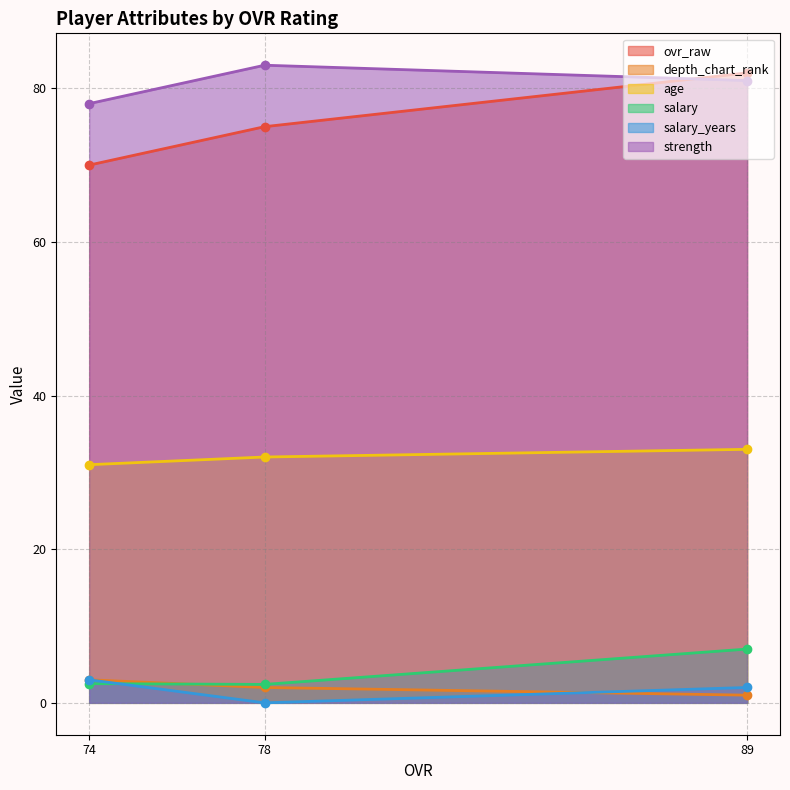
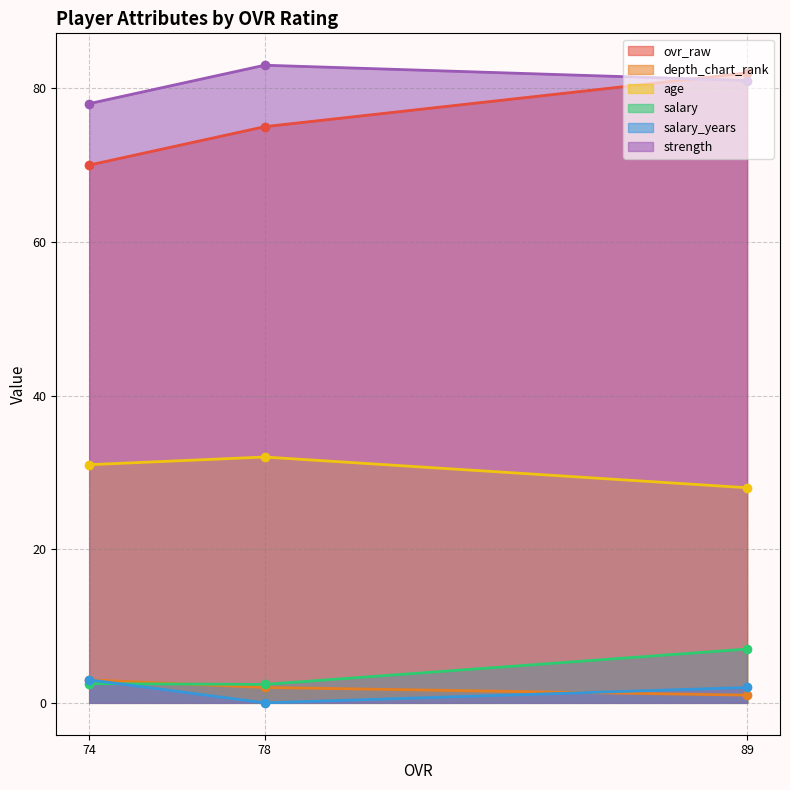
  {
    "age": {
      "74": 31,
      "78": 32,
-     "89": 33
+     "89": 28
    },
    "salary": {
      "74": 3,
      "78": 2,
      "89": 7
    },
    "salary_years": {
      "78": 0,
      "89": 2
    },
    "strength": {
      "74": 78,
      "78": 83
    }
  }
